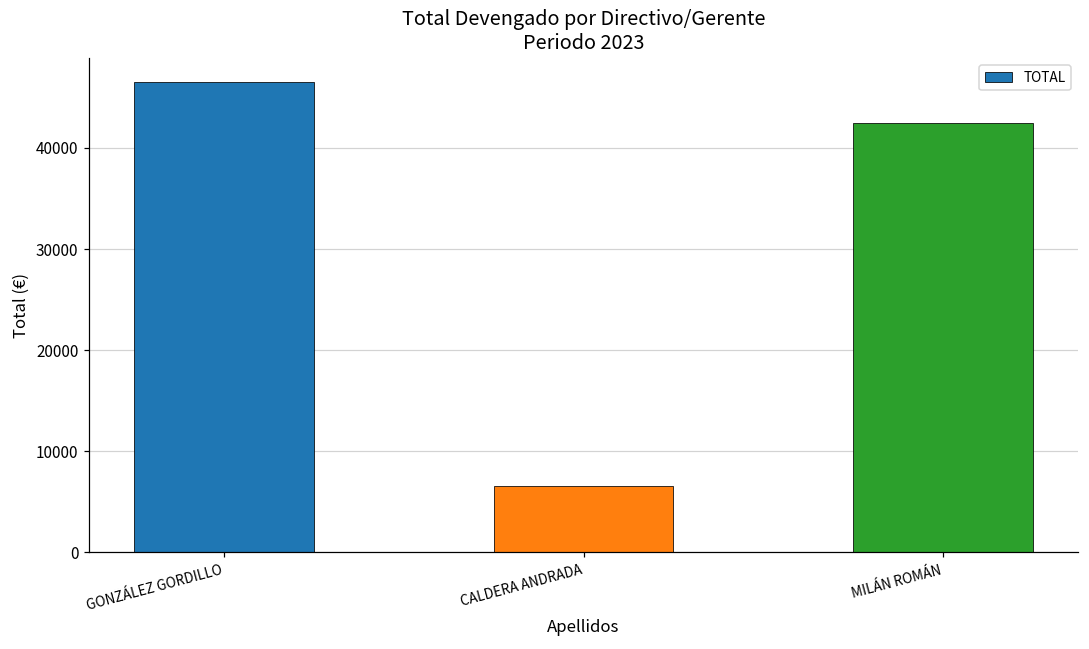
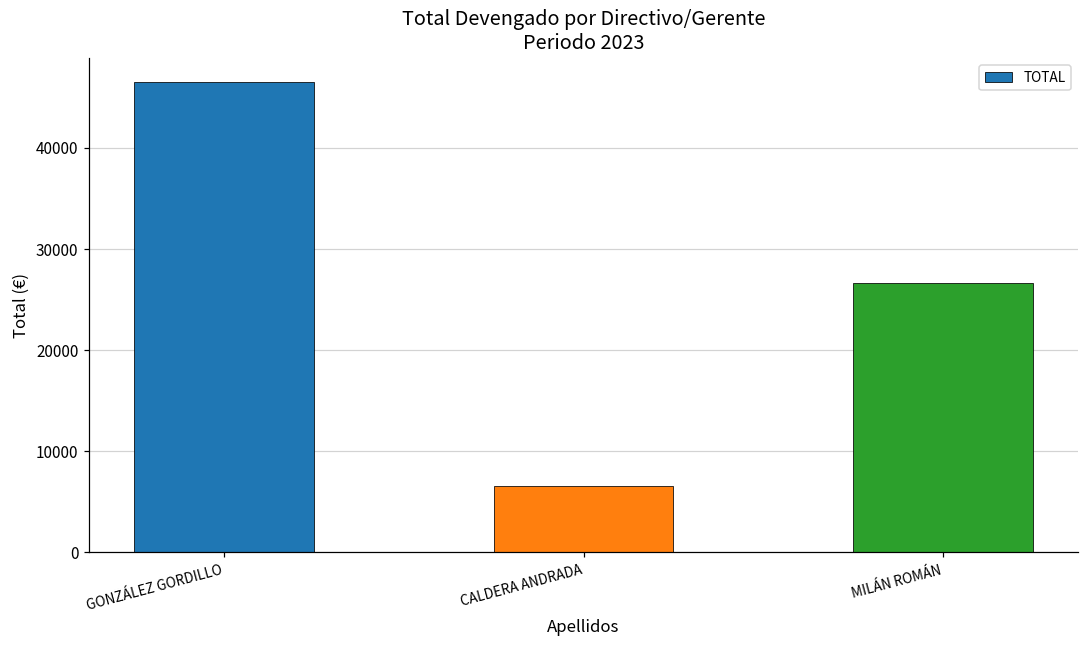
  {
    "GONZÁLEZ GORDILLO": 47000,
    "CALDERA ANDRADA": 7000,
-   "MILÁN ROMÁN": 42000
+   "MILÁN ROMÁN": 27000
  }
